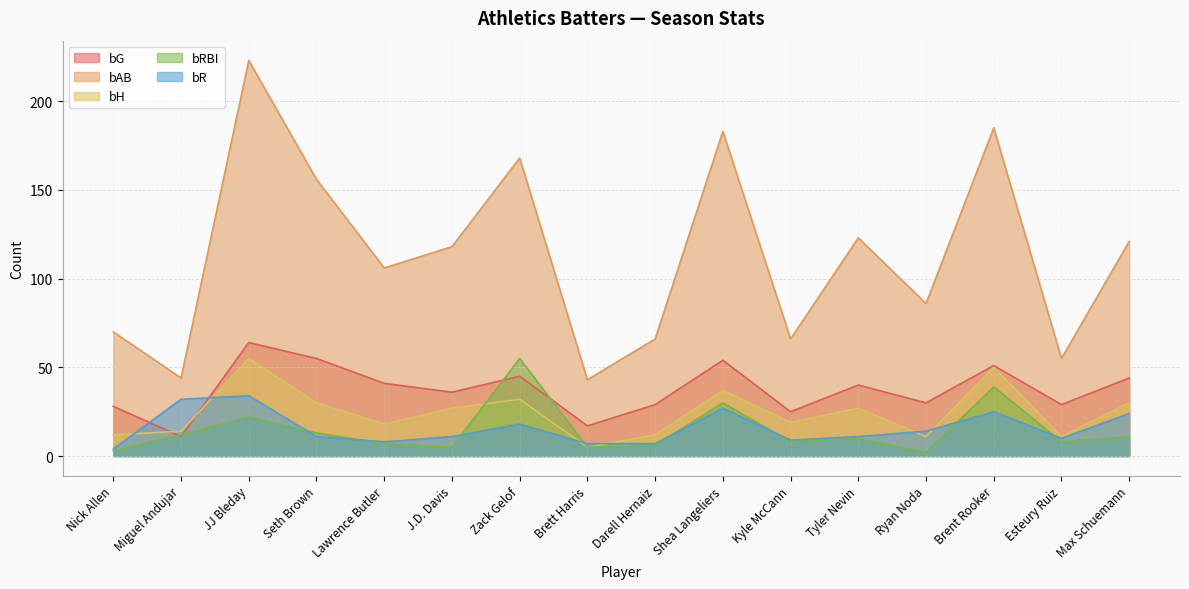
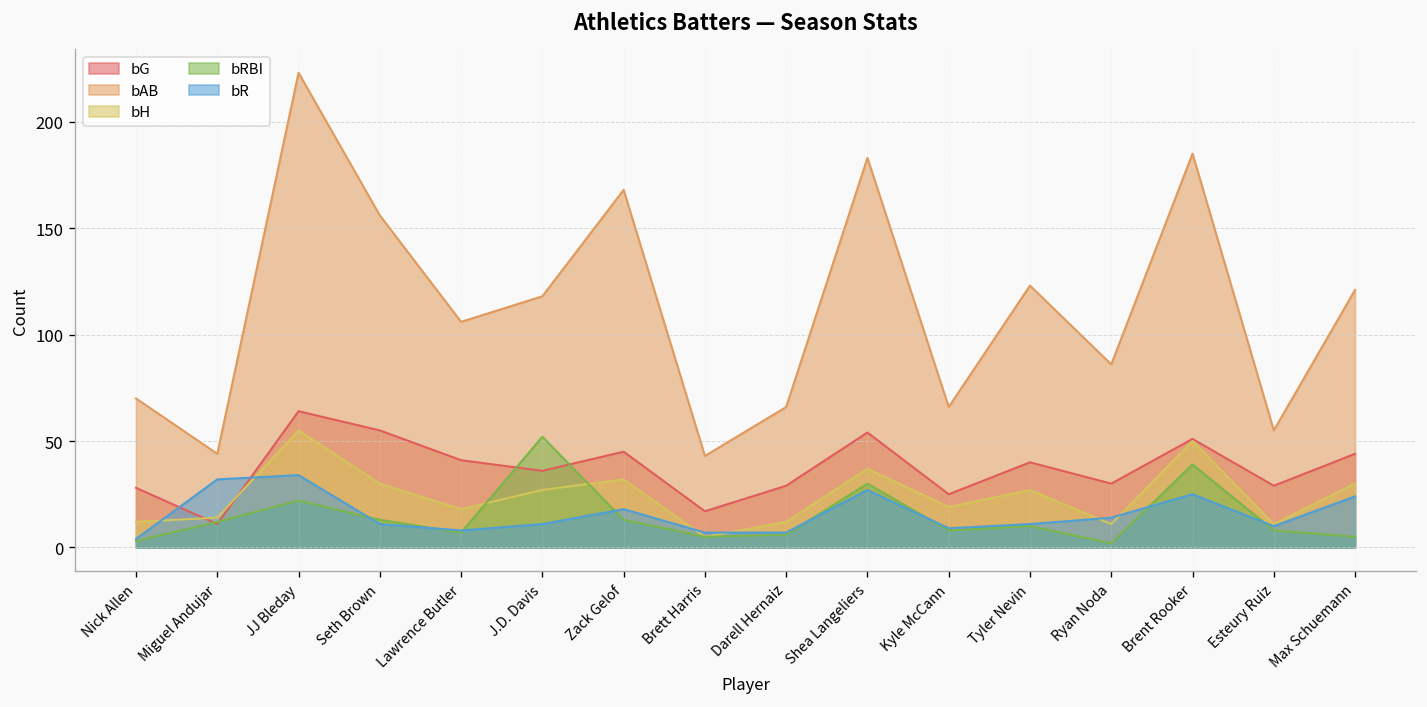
  {
    "bRBI": {
      "JJ Bleday": 22,
      "Seth Brown": 13,
-     "J.D. Davis": 5,
-     "Zack Gelof": 55,
+     "J.D. Davis": 52,
+     "Zack Gelof": 13,
      "Shea Langeliers": 30,
      "Ryan Noda": 2,
      "Brent Rooker": 39,
      "Esteury Ruiz": 8,
-     "Max Schuemann": 11
+     "Max Schuemann": 5
    },
    "bR": {
      "Miguel Andujar": 32,
      "JJ Bleday": 34,
      "Seth Brown": 11,
      "J.D. Davis": 11,
      "Zack Gelof": 18,
      "Brett Harris": 7,
      "Shea Langeliers": 27,
      "Ryan Noda": 14,
      "Brent Rooker": 25,
      "Max Schuemann": 24
    }
  }
